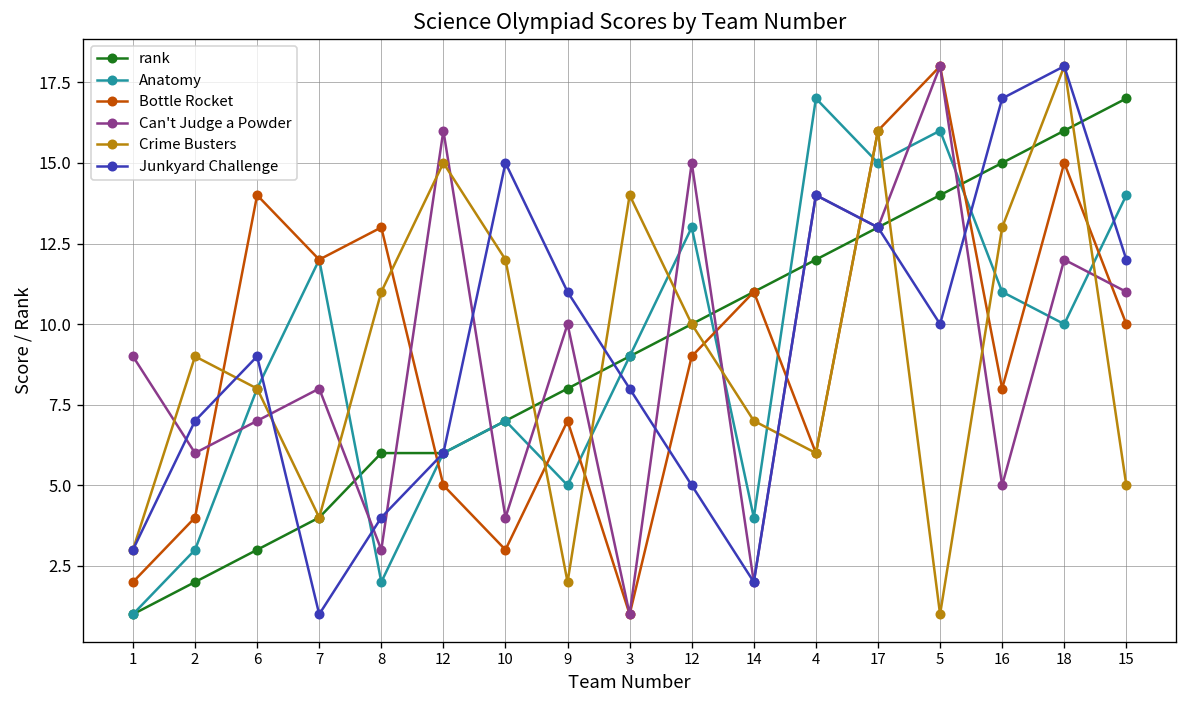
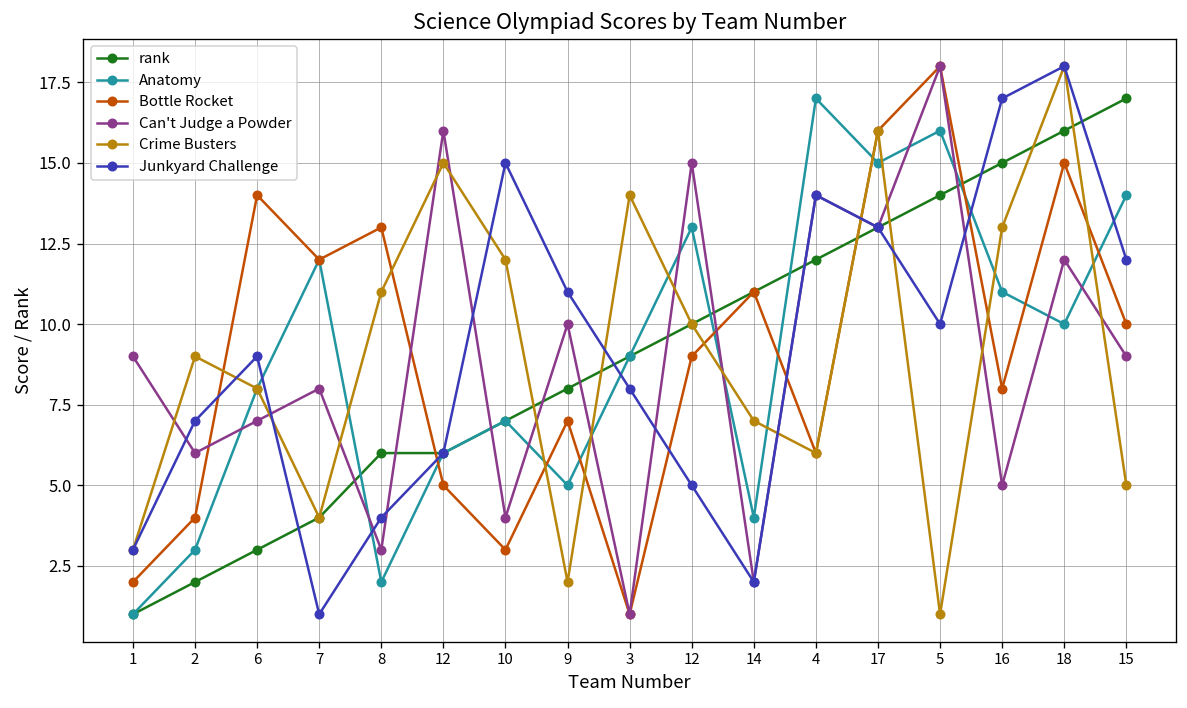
  {
    "rank": {
      "2": 2,
      "6": 3,
      "8": 6,
      "9": 8,
      "4": 12,
      "5": 14,
      "16": 15,
      "18": 16,
      "15": 17
    },
    "Anatomy": {
      "2": 3,
      "8": 2,
      "9": 5,
      "14": 4,
      "4": 17,
      "17": 15,
      "5": 16,
      "16": 11,
      "18": 10,
      "15": 14
    },
    "Can't Judge a Powder": {
      "1": 9,
      "2": 6,
      "6": 7,
      "7": 8,
      "8": 3,
      "10": 4,
      "9": 10,
      "16": 5,
      "18": 12,
-     "15": 11
+     "15": 9
    },
    "Junkyard Challenge": {
      "2": 7,
      "6": 9,
      "7": 1,
      "8": 4,
      "10": 15,
      "9": 11,
      "3": 8,
      "5": 10,
      "16": 17,
      "15": 12
    }
  }
